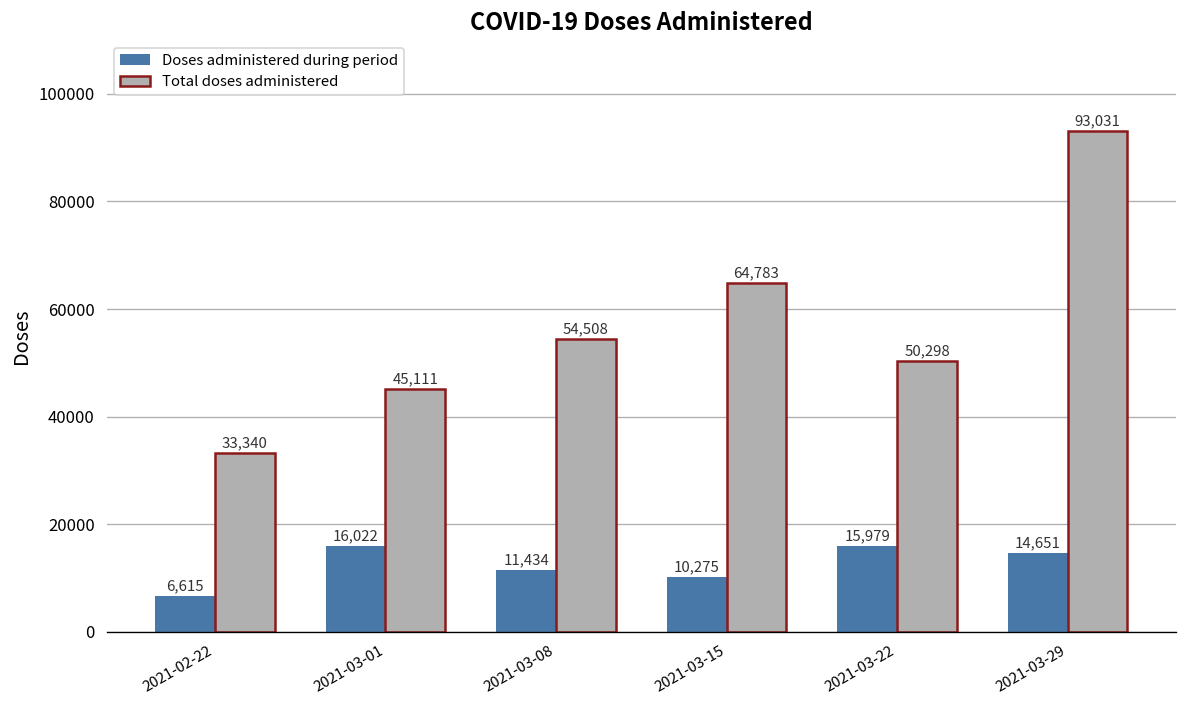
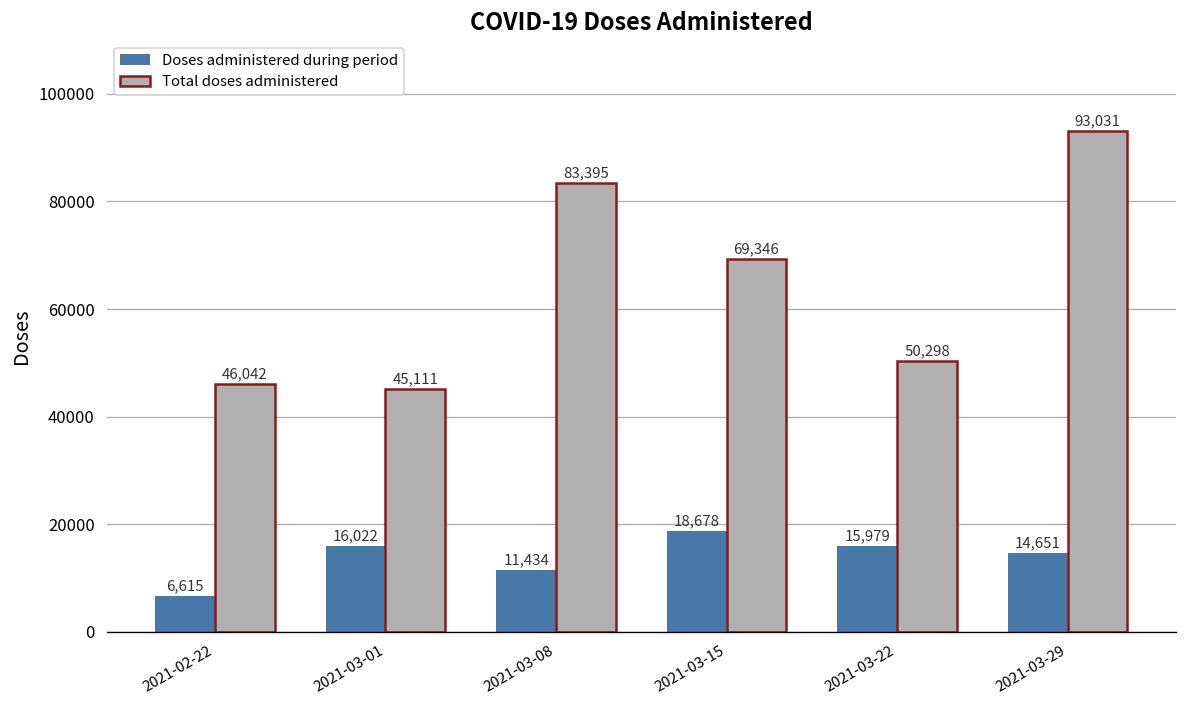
  {
    "Doses administered during period": {
      "2021-02-22": "6,615",
      "2021-03-01": "16,022",
      "2021-03-08": "11,434",
-     "2021-03-15": "10,275",
+     "2021-03-15": "18,678",
      "2021-03-22": "15,979",
      "2021-03-29": "14,651"
    },
    "Total doses administered": {
-     "2021-02-22": "33,340",
+     "2021-02-22": "46,042",
      "2021-03-01": "45,111",
-     "2021-03-08": "54,508",
-     "2021-03-15": "64,783",
+     "2021-03-08": "83,395",
+     "2021-03-15": "69,346",
      "2021-03-22": "50,298",
      "2021-03-29": "93,031"
    }
  }
